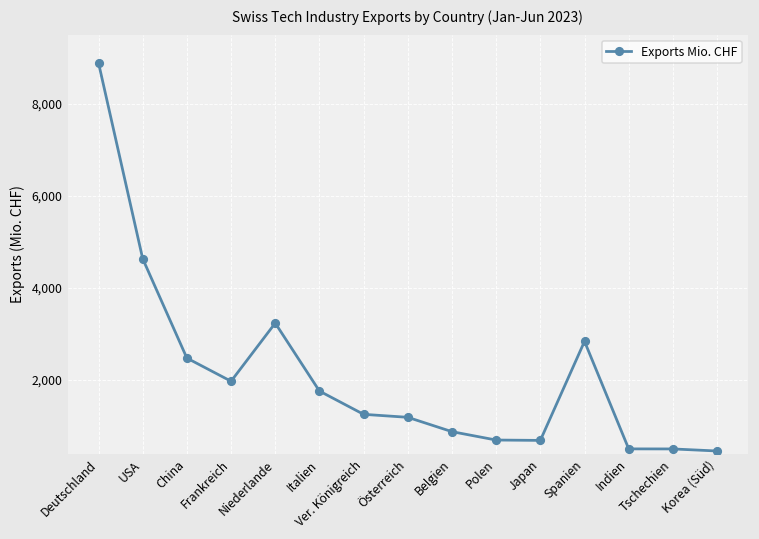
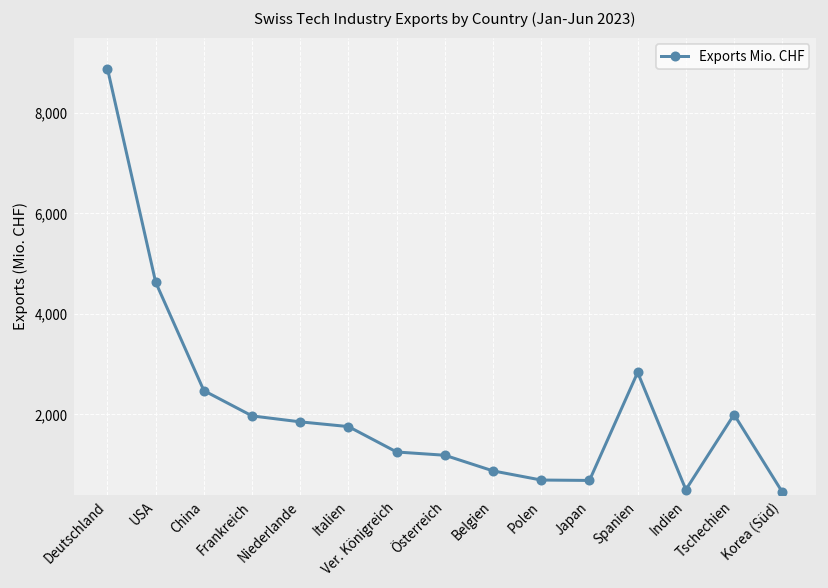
  {
    "Deutschland": "8,900",
    "USA": "4,600",
    "China": "2,500",
    "Frankreich": "2,000",
-   "Niederlande": "3,200",
+   "Niederlande": "1,900",
    "Italien": "1,800",
    "Ver. Königreich": "1,300",
    "Österreich": "1,200",
    "Belgien": "900",
    "Polen": "700",
    "Japan": "700",
    "Spanien": "2,800",
    "Indien": "500",
-   "Tschechien": "500",
+   "Tschechien": "2,000",
    "Korea (Süd)": "500"
  }
